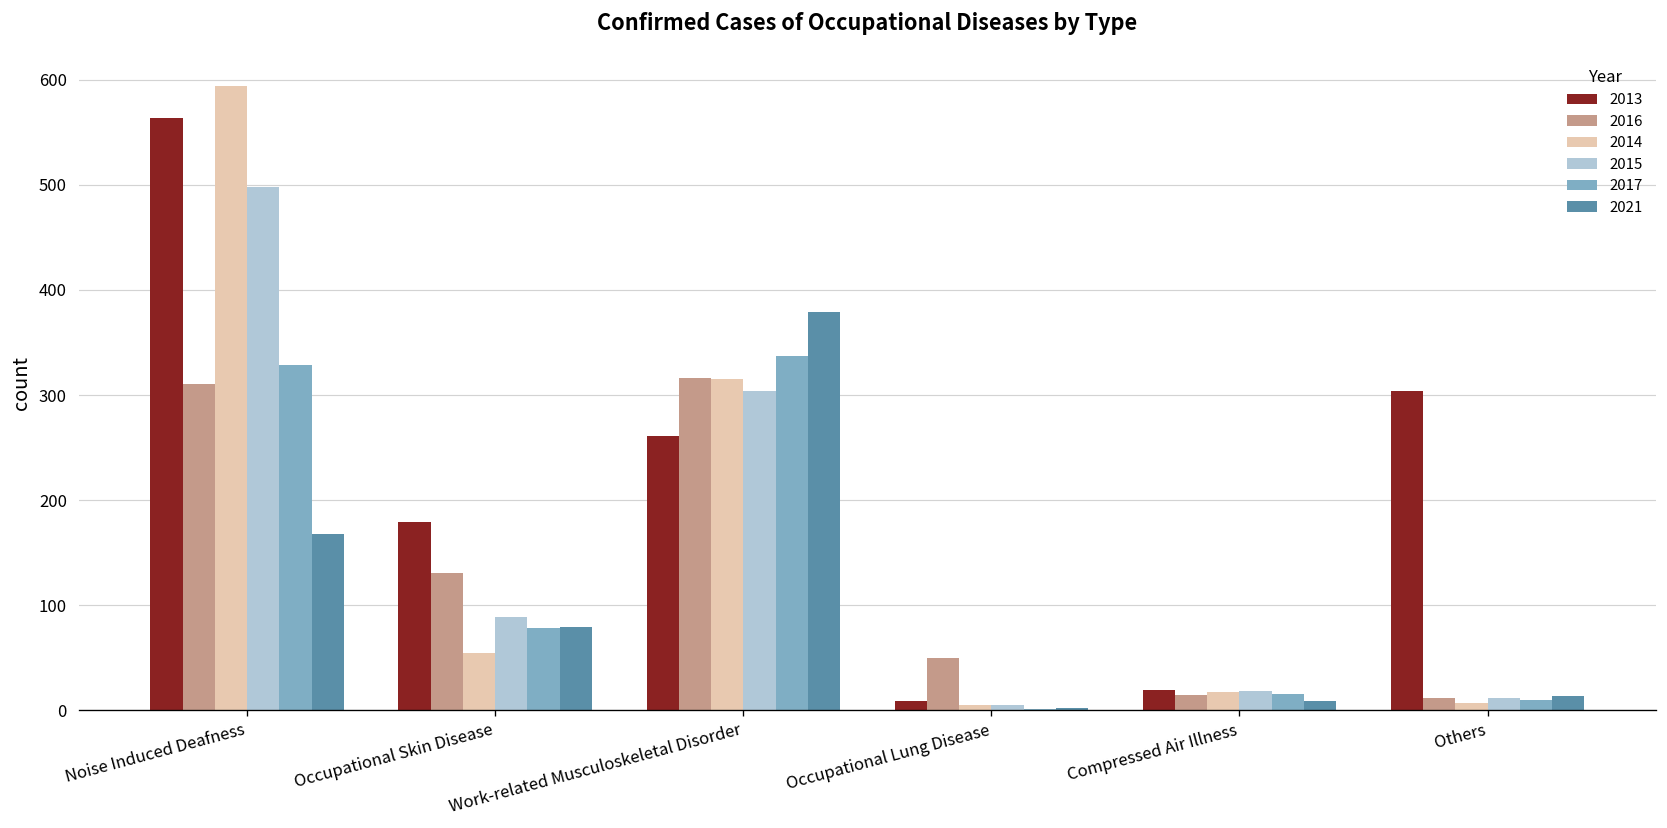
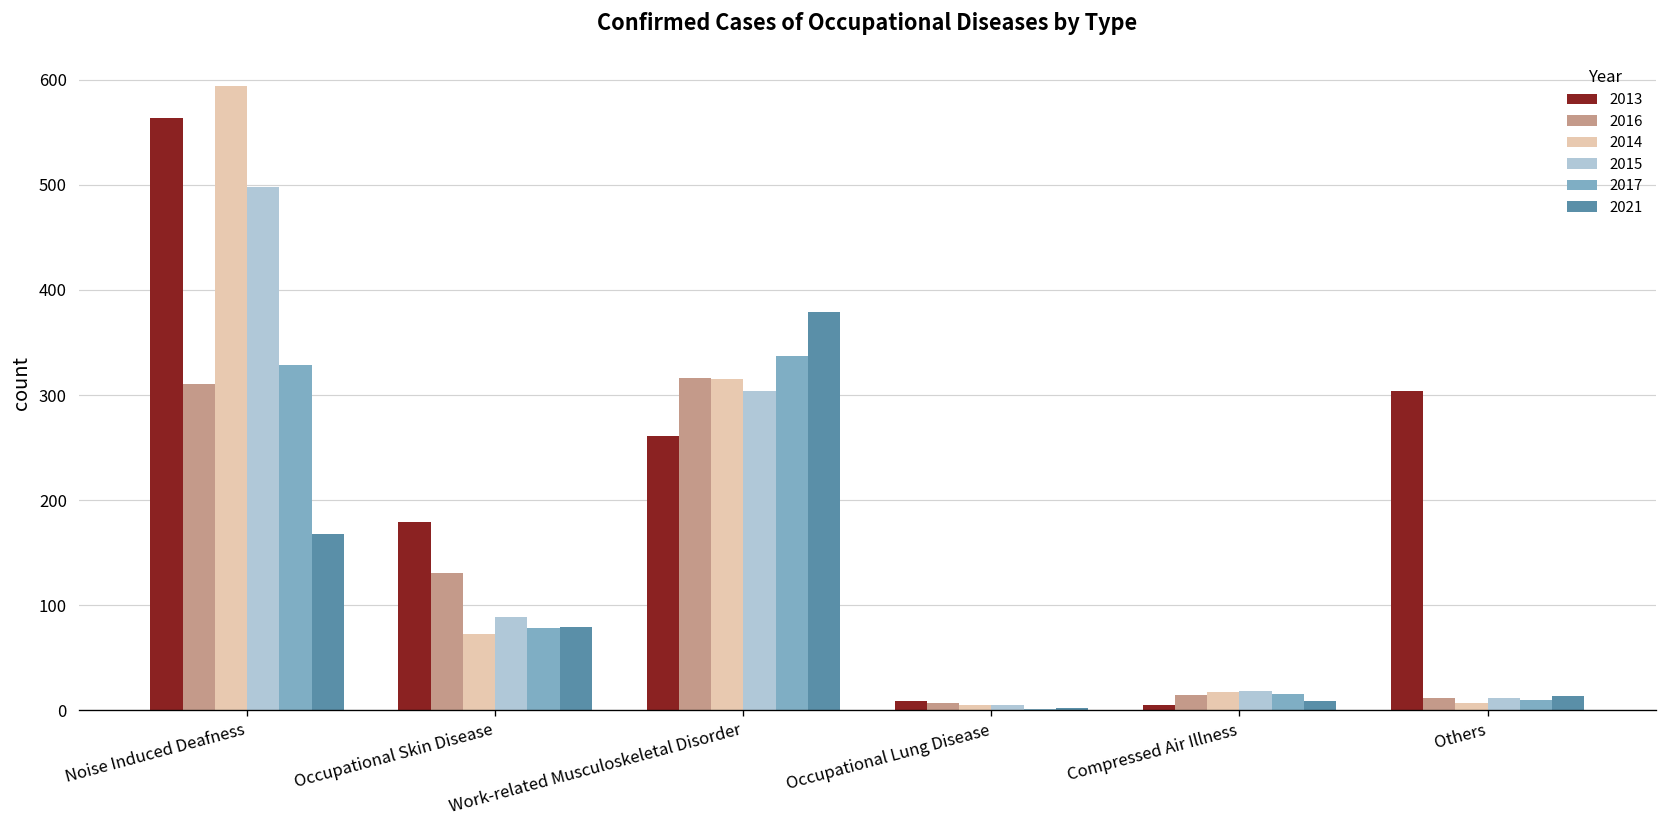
  {
    "2013": {
      "Noise Induced Deafness": 560,
      "Occupational Skin Disease": 180,
      "Work-related Musculoskeletal Disorder": 260,
      "Occupational Lung Disease": 10,
-     "Compressed Air Illness": 20,
+     "Compressed Air Illness": 10,
      "Others": 300
    },
    "2016": {
      "Noise Induced Deafness": 310,
      "Occupational Skin Disease": 130,
      "Work-related Musculoskeletal Disorder": 320,
-     "Occupational Lung Disease": 50,
+     "Occupational Lung Disease": 10,
      "Compressed Air Illness": 10,
      "Others": 10
    },
    "2014": {
      "Noise Induced Deafness": 590,
-     "Occupational Skin Disease": 50,
+     "Occupational Skin Disease": 70,
      "Work-related Musculoskeletal Disorder": 320,
      "Occupational Lung Disease": 10,
      "Compressed Air Illness": 20,
      "Others": 10
    }
  }
